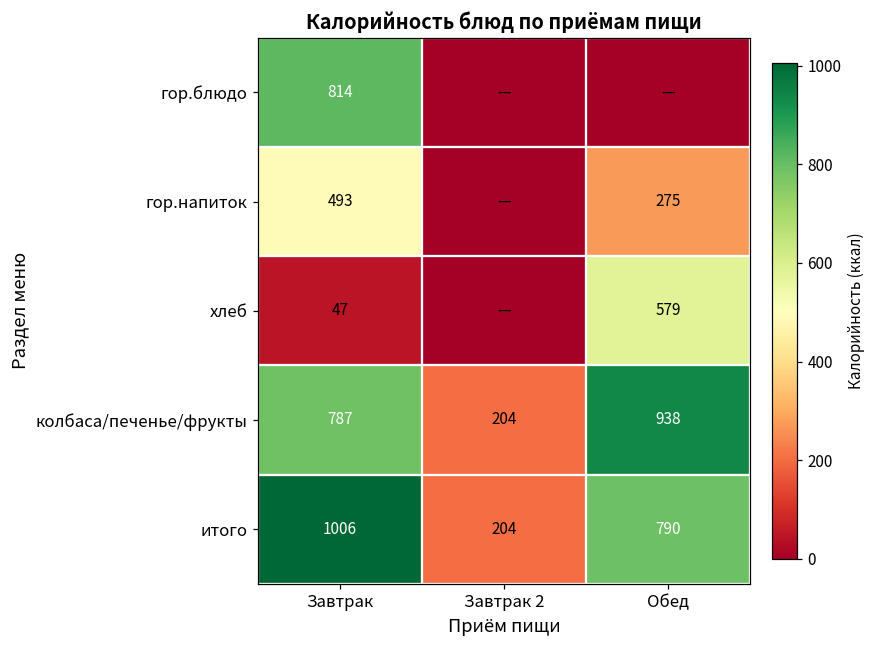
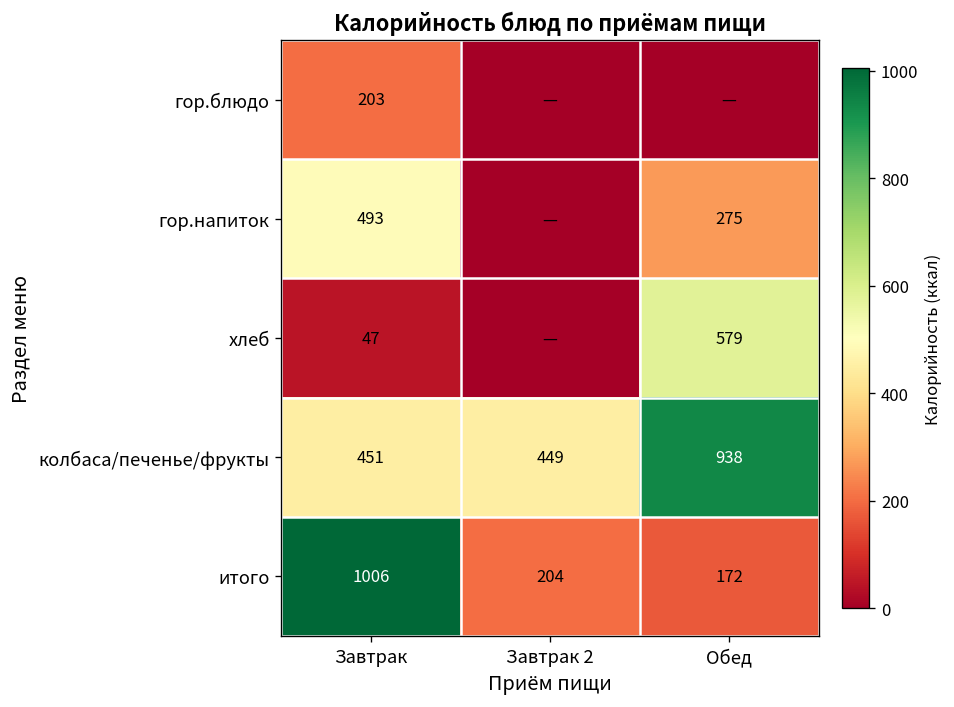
  {
    "гор.блюдо": {
-     "Завтрак": 814
+     "Завтрак": 203
    },
    "гор.напиток": {
      "Завтрак": 493,
      "Обед": 275
    },
    "хлеб": {
      "Завтрак": 47,
      "Обед": 579
    },
    "колбаса/печенье/фрукты": {
-     "Завтрак": 787,
-     "Завтрак 2": 204,
+     "Завтрак": 451,
+     "Завтрак 2": 449,
      "Обед": 938
    },
    "итого": {
      "Завтрак": 1006,
      "Завтрак 2": 204,
-     "Обед": 790
+     "Обед": 172
    }
  }
